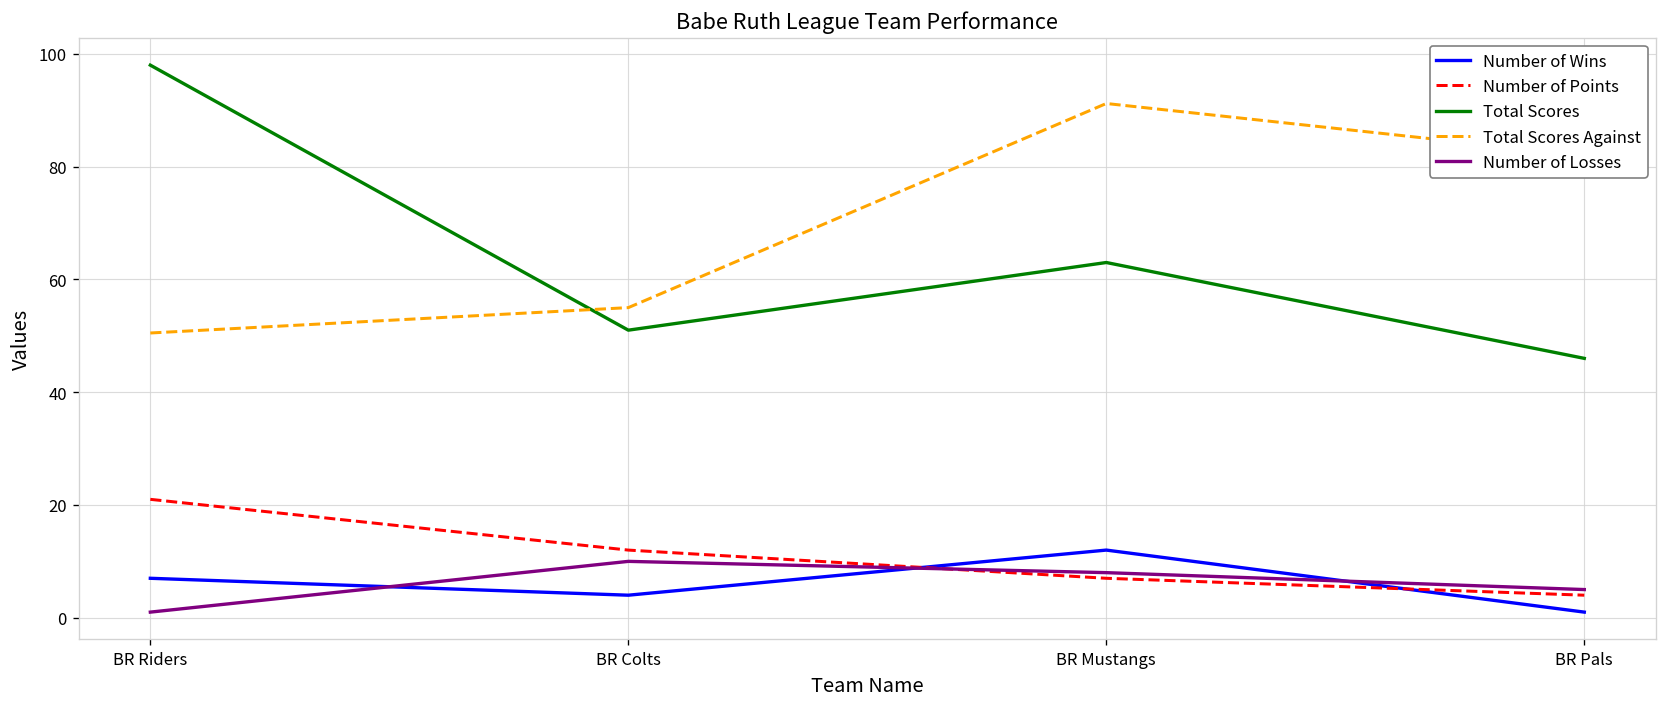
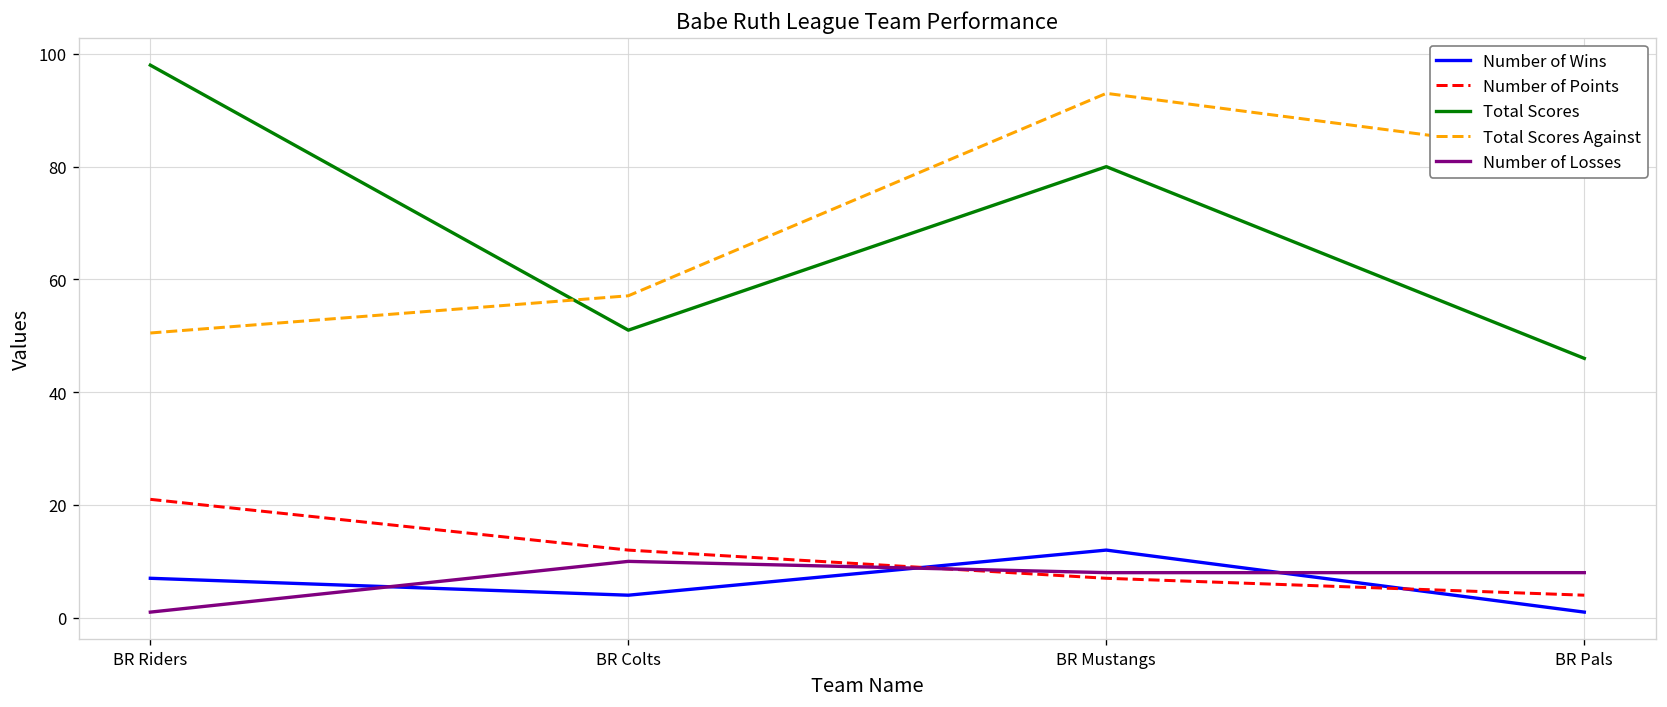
  {
    "Number of Wins": {
      "BR Riders": 7,
      "BR Colts": 4,
      "BR Mustangs": 12,
      "BR Pals": 1
    },
    "Number of Points": {
      "BR Riders": 21,
      "BR Colts": 12,
      "BR Mustangs": 7,
      "BR Pals": 4
    },
    "Total Scores": {
      "BR Riders": 98,
      "BR Colts": 51,
-     "BR Mustangs": 63,
+     "BR Mustangs": 80,
      "BR Pals": 46
    },
    "Total Scores Against": {
      "BR Riders": 51,
-     "BR Colts": 55,
-     "BR Mustangs": 91
+     "BR Colts": 57,
+     "BR Mustangs": 93
    },
    "Number of Losses": {
      "BR Riders": 1,
      "BR Colts": 10,
      "BR Mustangs": 8,
-     "BR Pals": 5
+     "BR Pals": 8
    }
  }
